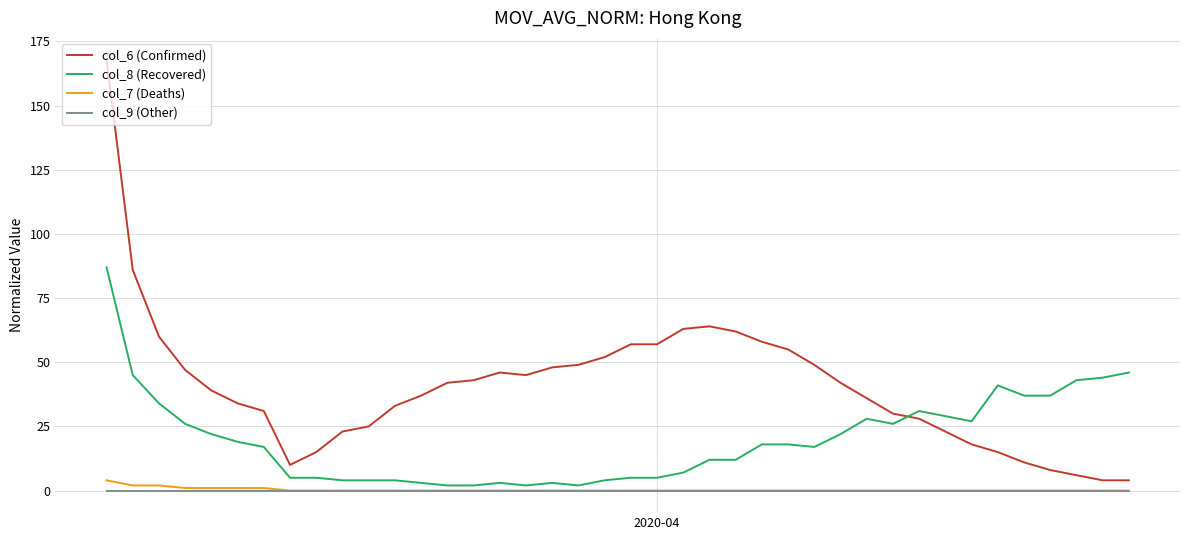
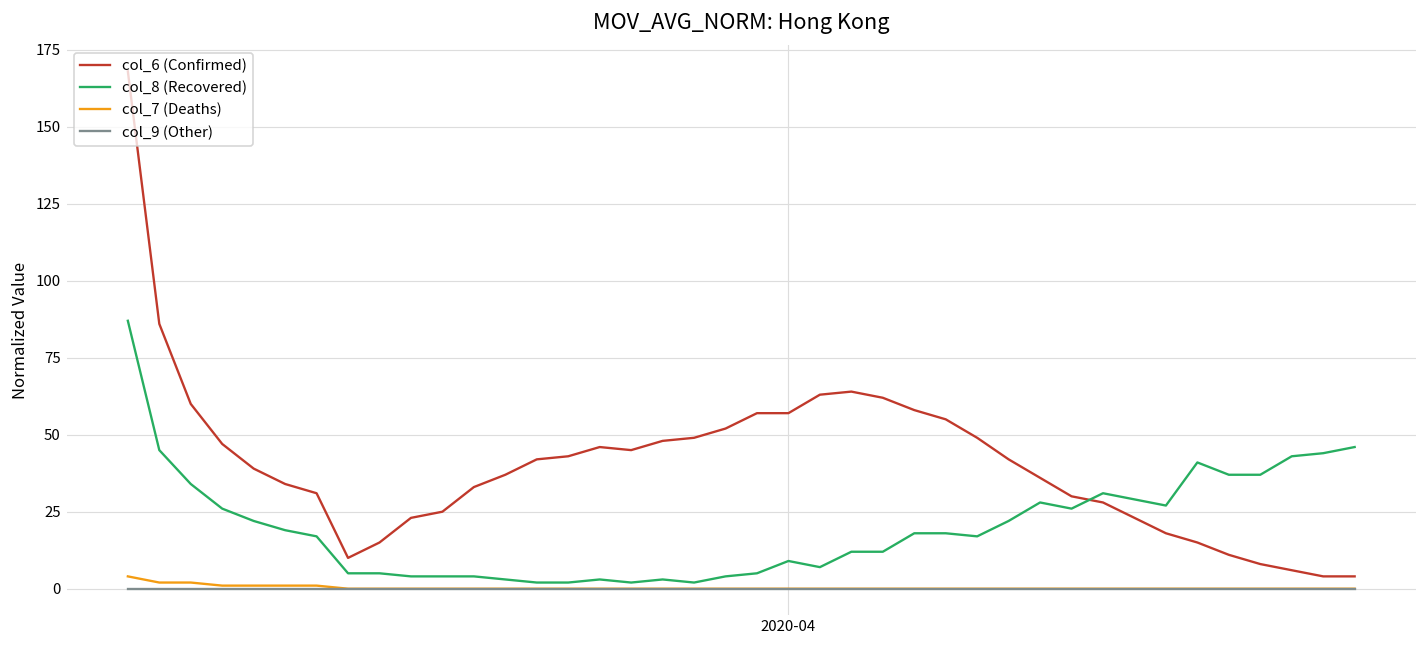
  {
    "col_6 (Confirmed)": {
      "2020-04": 57
    },
    "col_8 (Recovered)": {
-     "2020-04": 5
+     "2020-04": 9
    }
  }
